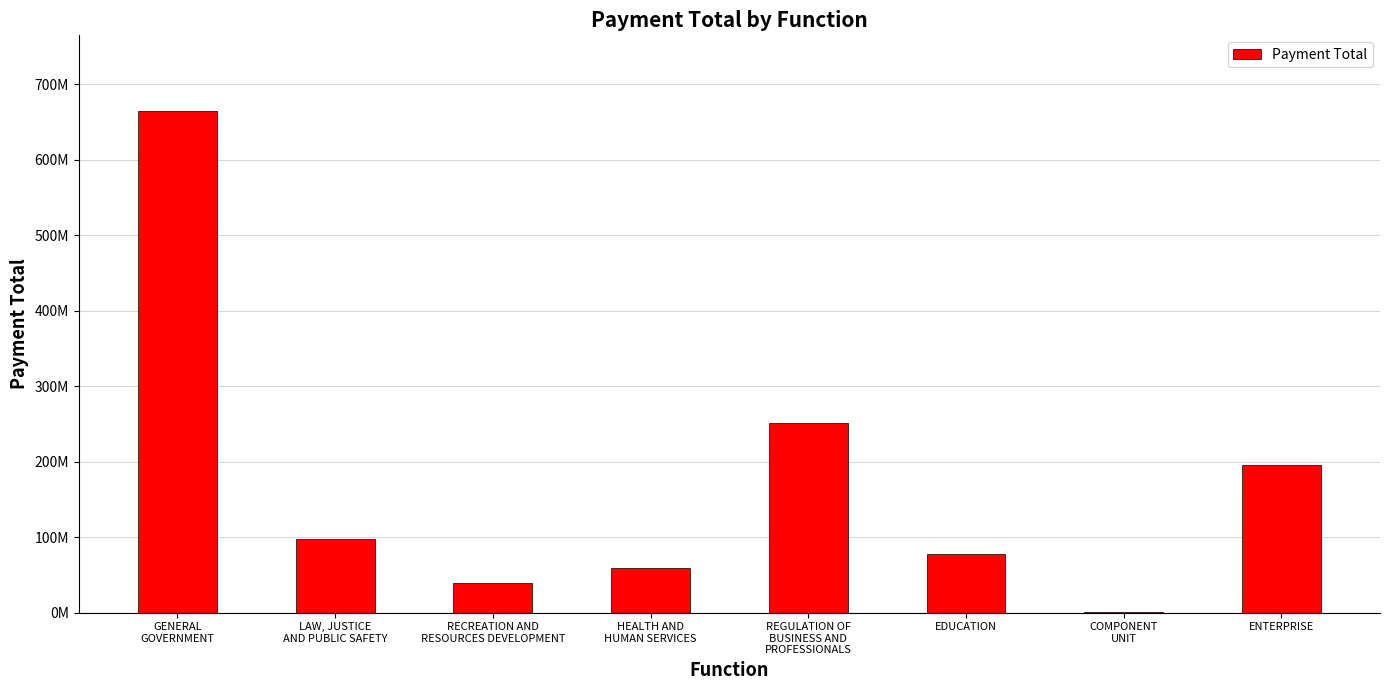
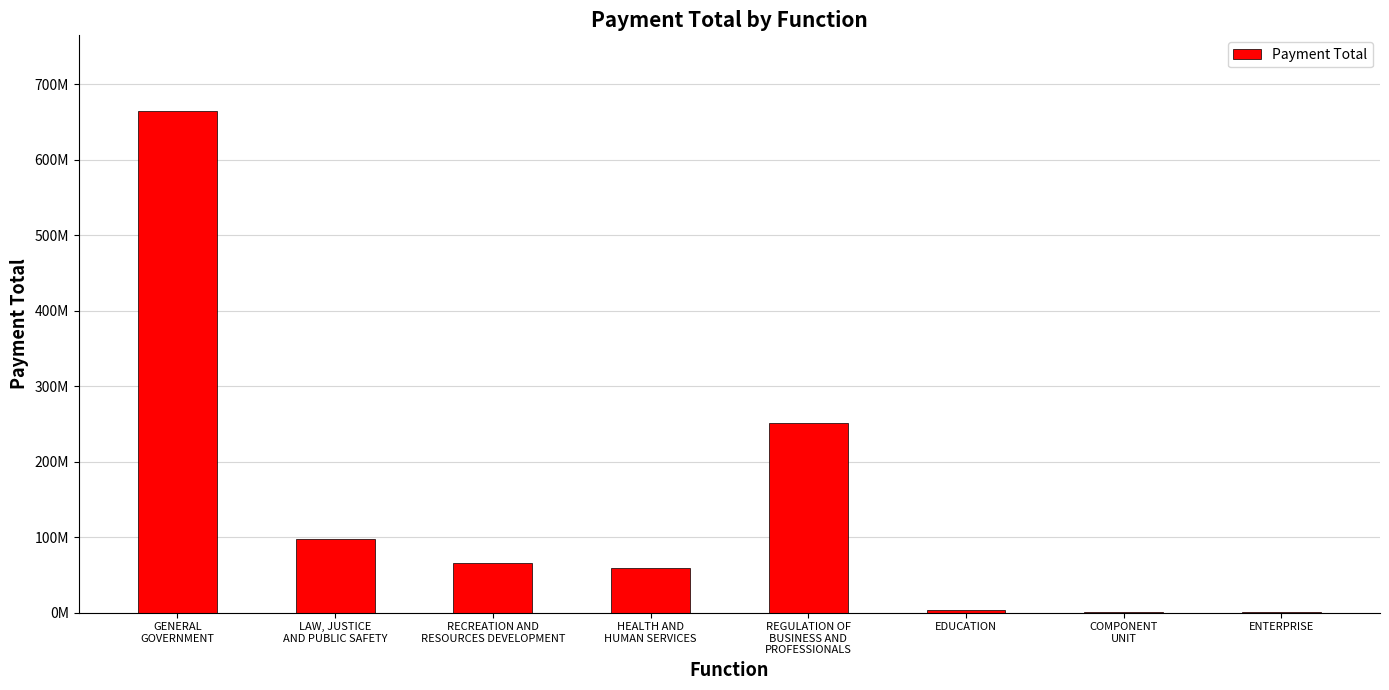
  {
    "GENERAL GOVERNMENT": 670000000,
    "LAW, JUSTICE AND PUBLIC SAFETY": 100000000,
-   "RECREATION AND RESOURCES DEVELOPMENT": 40000000,
+   "RECREATION AND RESOURCES DEVELOPMENT": 70000000,
    "HEALTH AND HUMAN SERVICES": 60000000,
    "REGULATION OF BUSINESS AND PROFESSIONALS": 250000000,
-   "EDUCATION": 80000000,
-   "ENTERPRISE": 200000000
+   "EDUCATION": 0,
+   "ENTERPRISE": 0
  }
